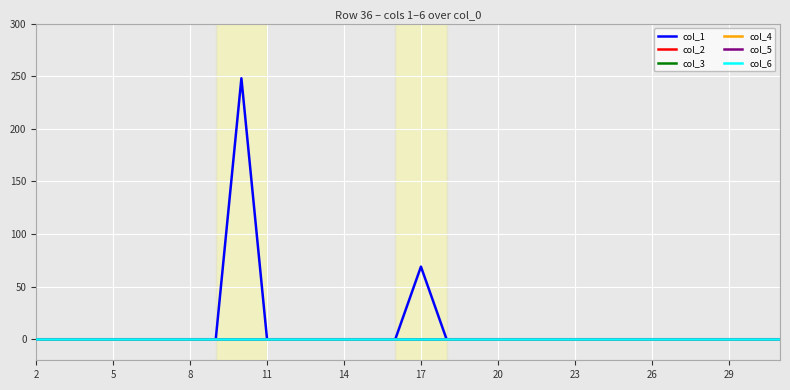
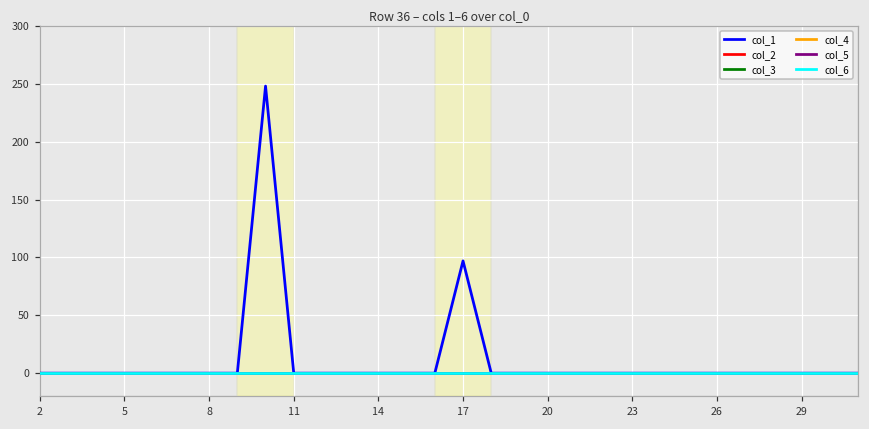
  {
    "col_1": {
-     "17": 69
+     "17": 97
    },
    "col_6": {
      "17": 0
    }
  }
